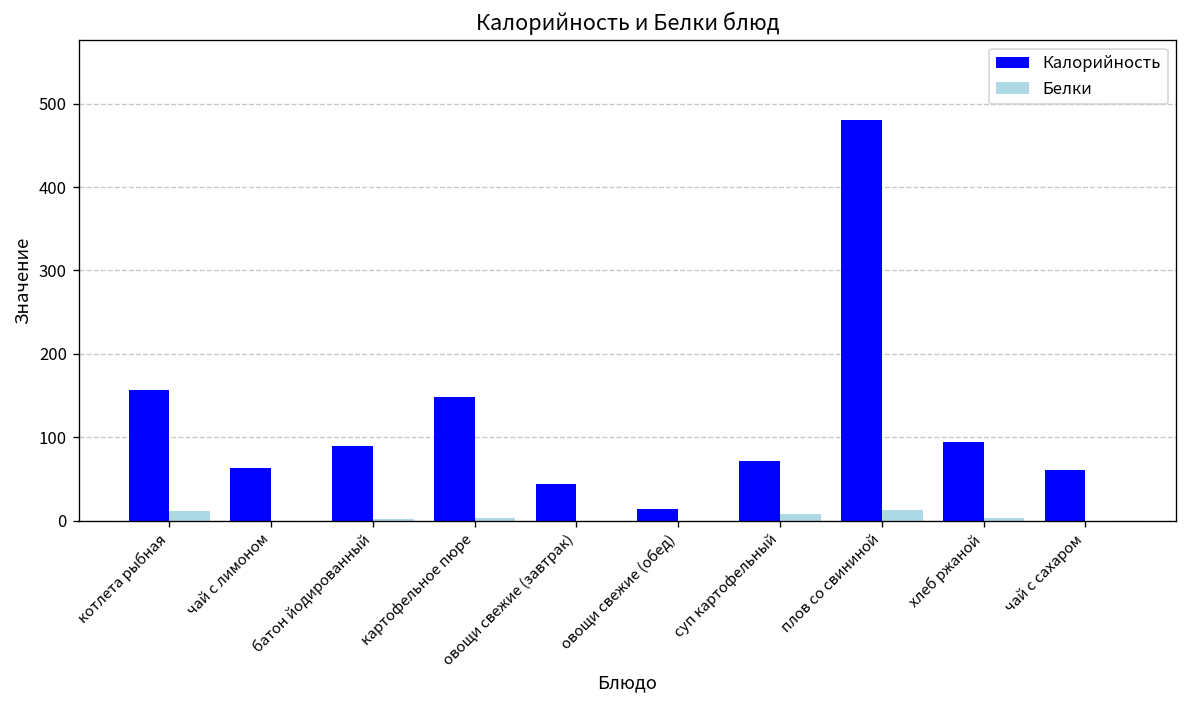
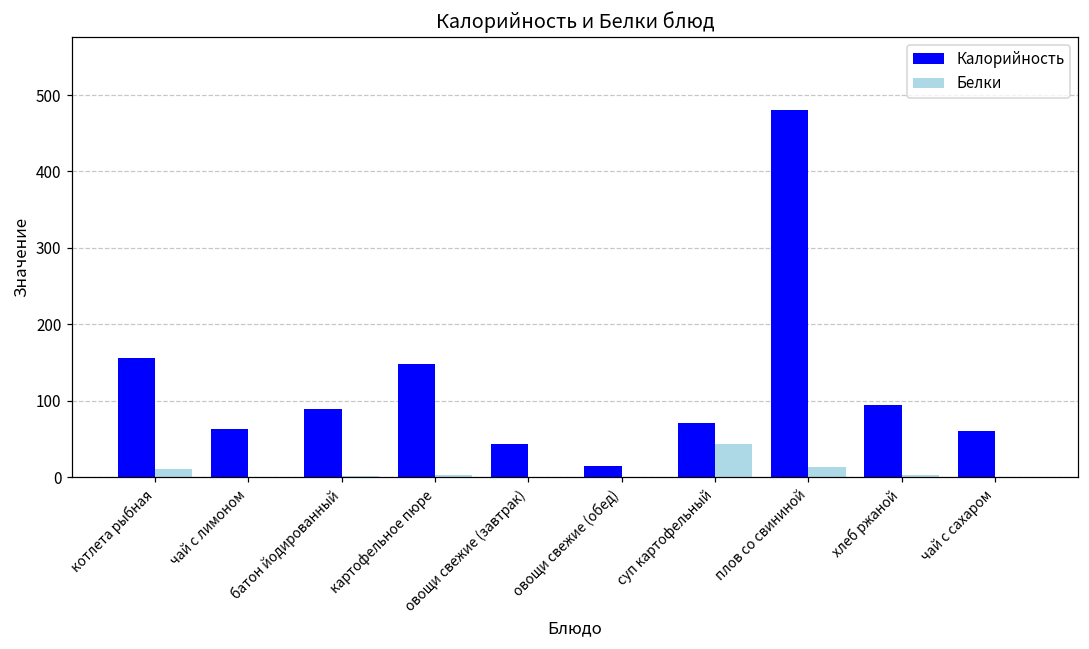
  {
    "Калорийность": {
      "котлета рыбная": 160,
      "чай с лимоном": 60,
      "батон йодированный": 90,
      "картофельное пюре": 150,
      "овощи свежие (завтрак)": 40,
      "овощи свежие (обед)": 10,
      "суп картофельный": 70,
      "плов со свининой": 480,
      "хлеб ржаной": 90,
      "чай с сахаром": 60
    },
    "Белки": {
      "котлета рыбная": 10,
      "чай с лимоном": 0,
      "овощи свежие (завтрак)": 0,
      "овощи свежие (обед)": 0,
-     "суп картофельный": 10,
+     "суп картофельный": 40,
      "плов со свининой": 10,
      "чай с сахаром": 0
    }
  }
